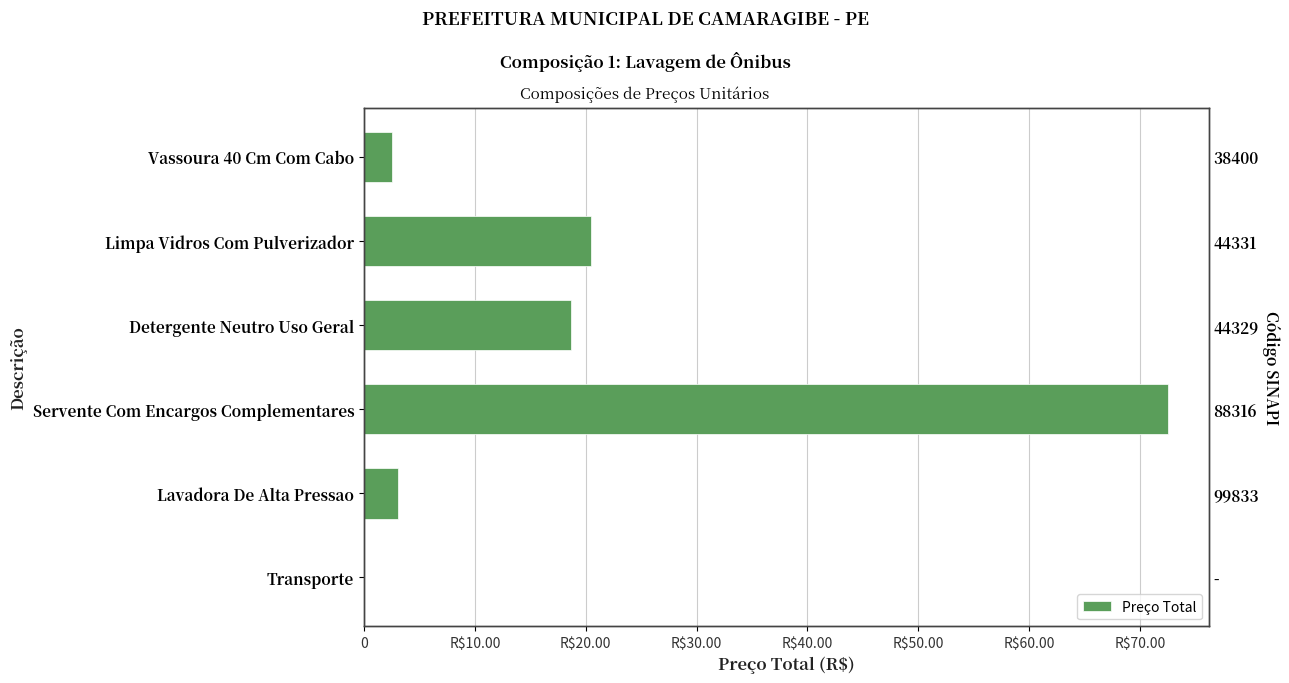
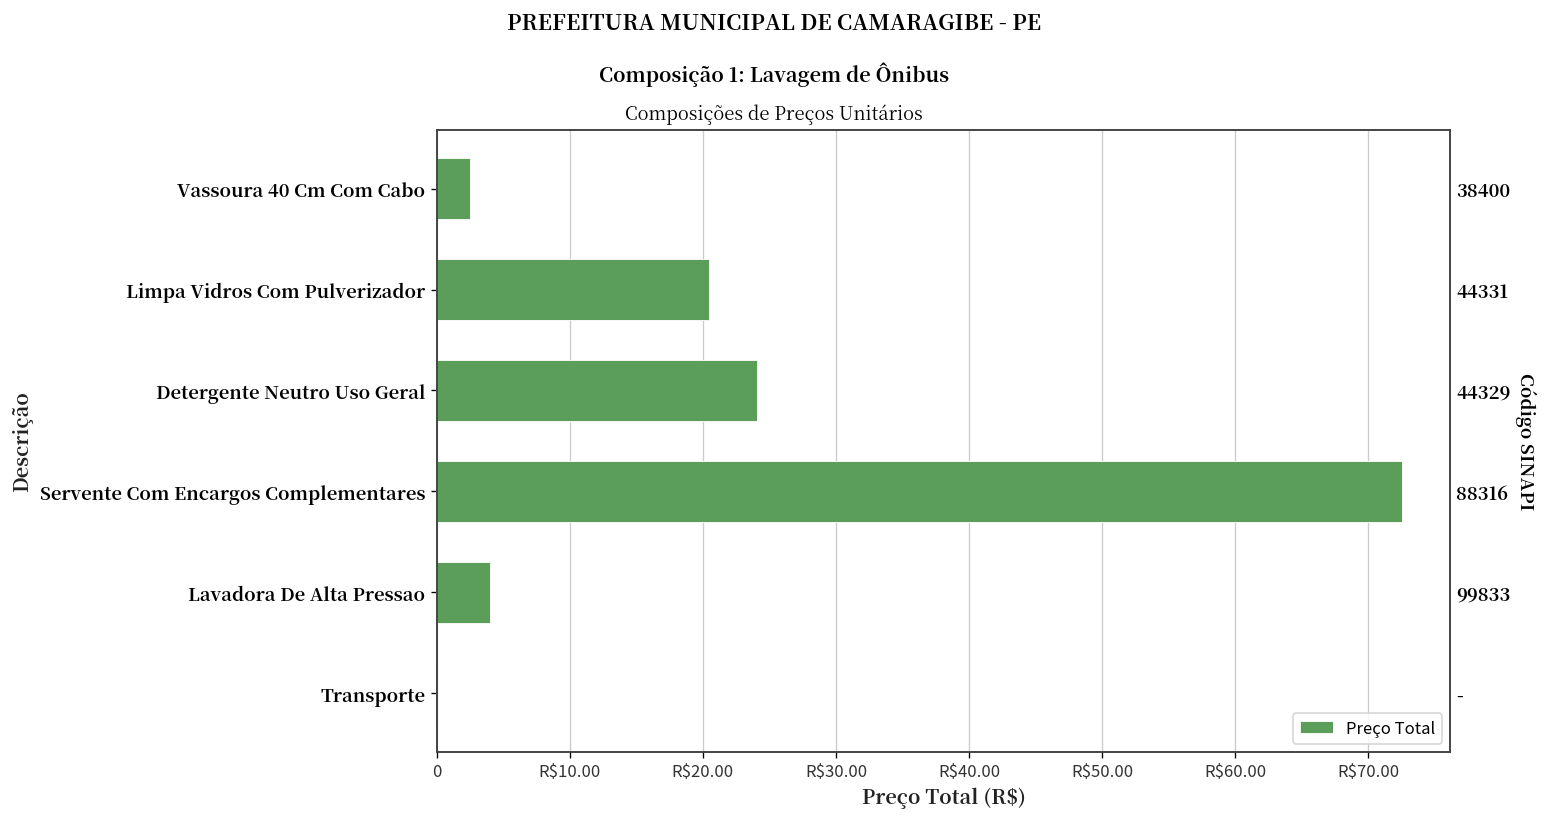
  {
    "Vassoura 40 Cm Com Cabo": "R$2.5",
    "Limpa Vidros Com Pulverizador": "R$20.5",
-   "Detergente Neutro Uso Geral": "R$18.7",
+   "Detergente Neutro Uso Geral": "R$24.1",
    "Servente Com Encargos Complementares": "R$72.6",
-   "Lavadora De Alta Pressao": "R$3.1",
+   "Lavadora De Alta Pressao": "R$4.0",
    "Transporte": "R$0.0"
  }
